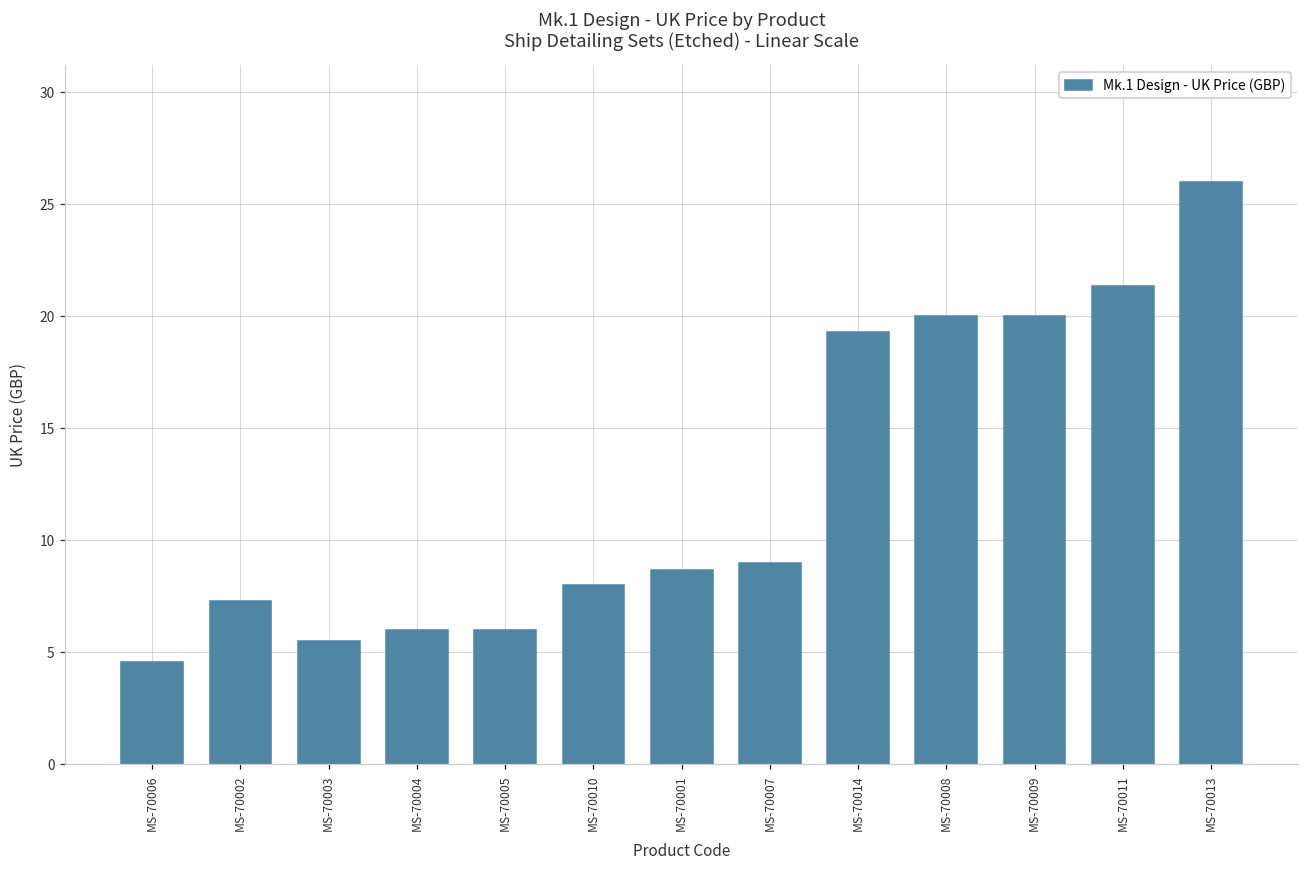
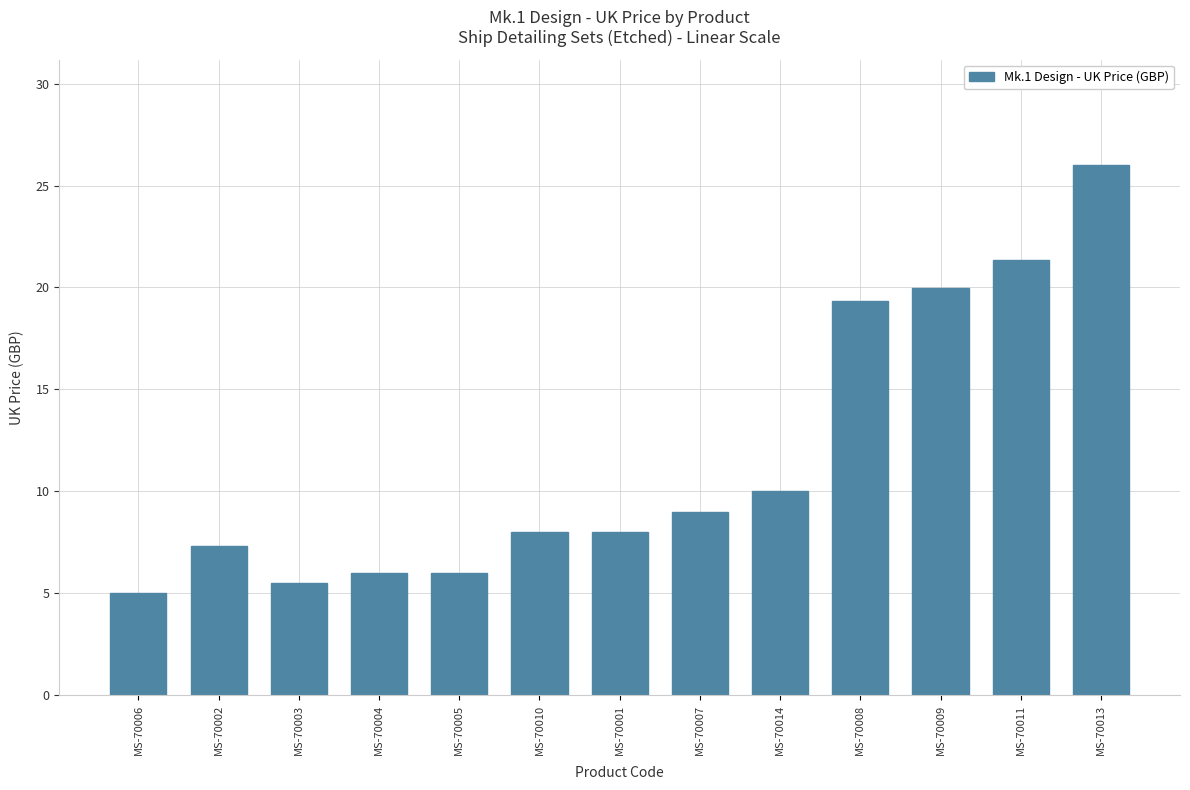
  {
-   "MS-70006": 4.6,
+   "MS-70006": 5.0,
    "MS-70002": 7.3,
    "MS-70003": 5.5,
    "MS-70004": 6.0,
    "MS-70005": 6.0,
    "MS-70010": 8.0,
-   "MS-70001": 8.7,
+   "MS-70001": 8.0,
    "MS-70007": 9.0,
-   "MS-70014": 19.3,
-   "MS-70008": 20.0,
+   "MS-70014": 10.0,
+   "MS-70008": 19.3,
    "MS-70009": 20.0,
    "MS-70011": 21.4,
    "MS-70013": 26.0
  }
